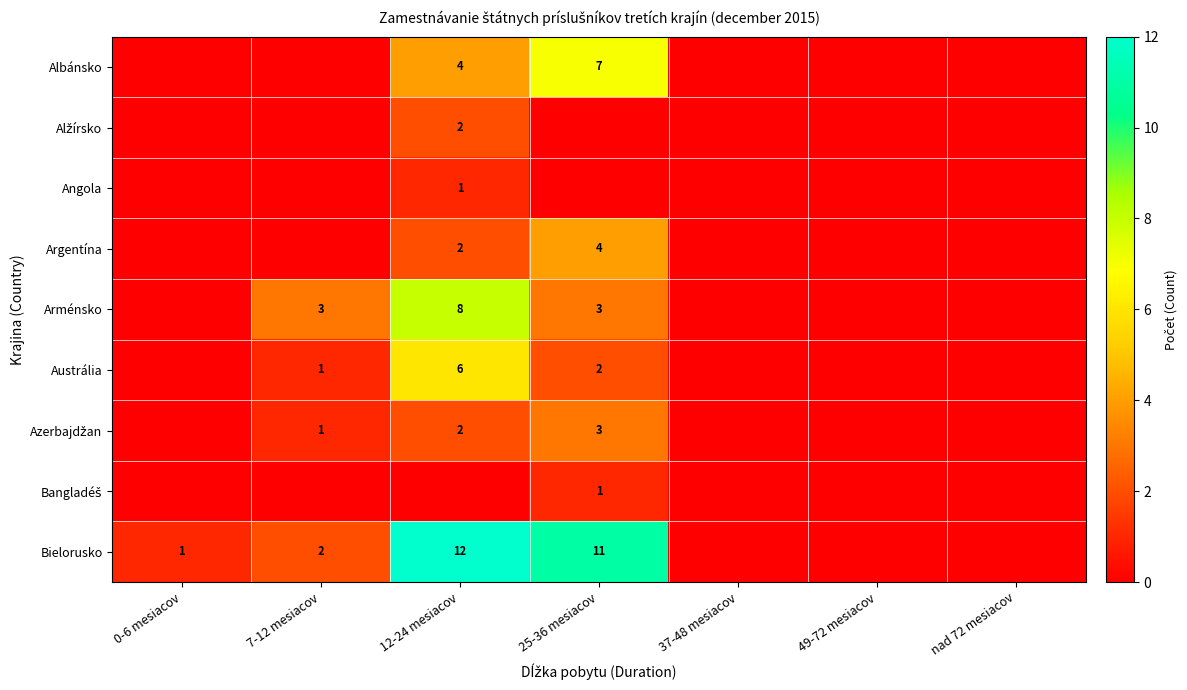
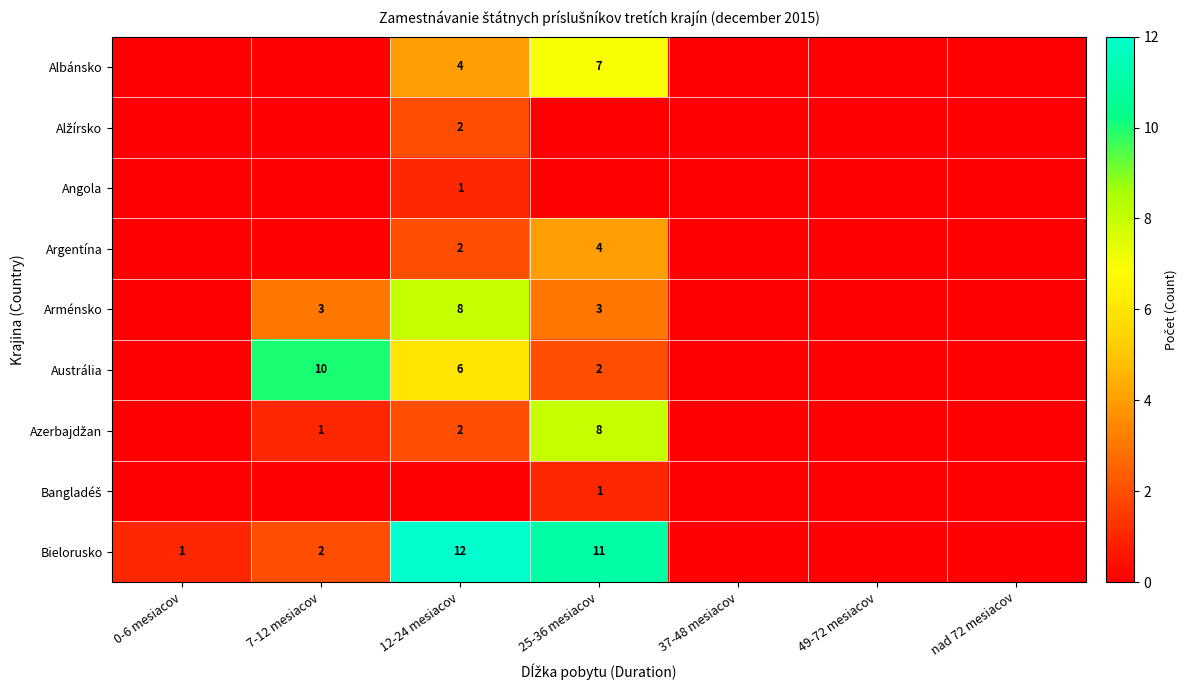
  {
    "Albánsko": {
      "12-24 mesiacov": 4,
      "25-36 mesiacov": 7
    },
    "Alžírsko": {
      "12-24 mesiacov": 2
    },
    "Angola": {
      "12-24 mesiacov": 1
    },
    "Argentína": {
      "12-24 mesiacov": 2,
      "25-36 mesiacov": 4
    },
    "Arménsko": {
      "7-12 mesiacov": 3,
      "12-24 mesiacov": 8,
      "25-36 mesiacov": 3
    },
    "Austrália": {
-     "7-12 mesiacov": 1,
+     "7-12 mesiacov": 10,
      "12-24 mesiacov": 6,
      "25-36 mesiacov": 2
    },
    "Azerbajdžan": {
      "7-12 mesiacov": 1,
      "12-24 mesiacov": 2,
-     "25-36 mesiacov": 3
+     "25-36 mesiacov": 8
    },
    "Bangladéš": {
      "25-36 mesiacov": 1
    },
    "Bielorusko": {
      "0-6 mesiacov": 1,
      "7-12 mesiacov": 2,
      "12-24 mesiacov": 12,
      "25-36 mesiacov": 11
    }
  }
